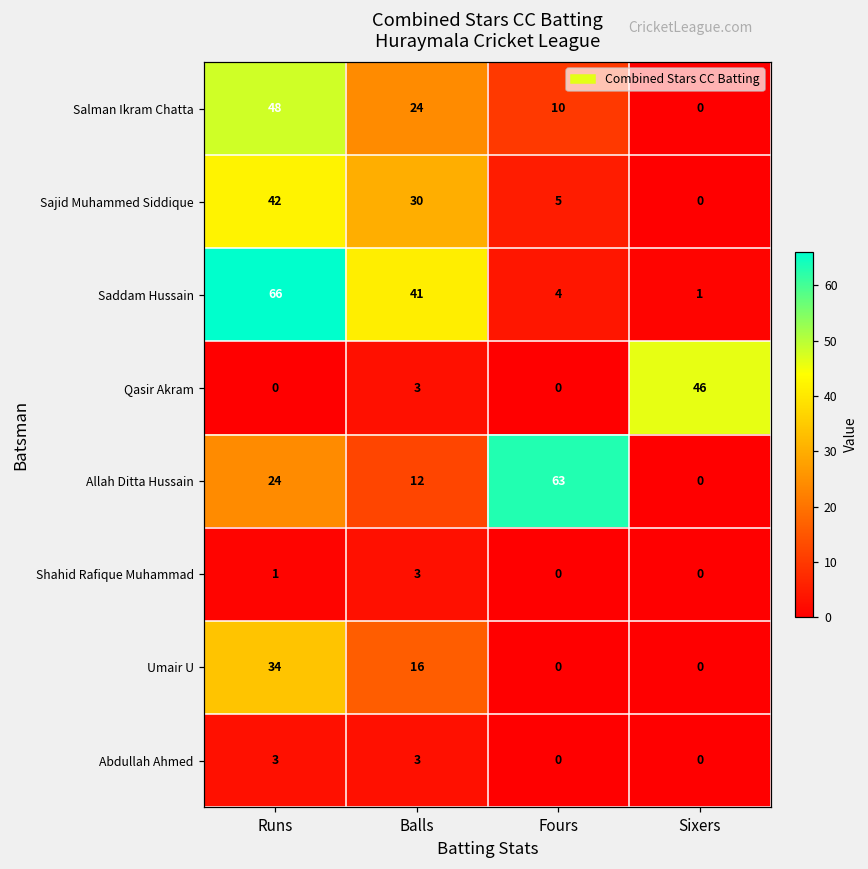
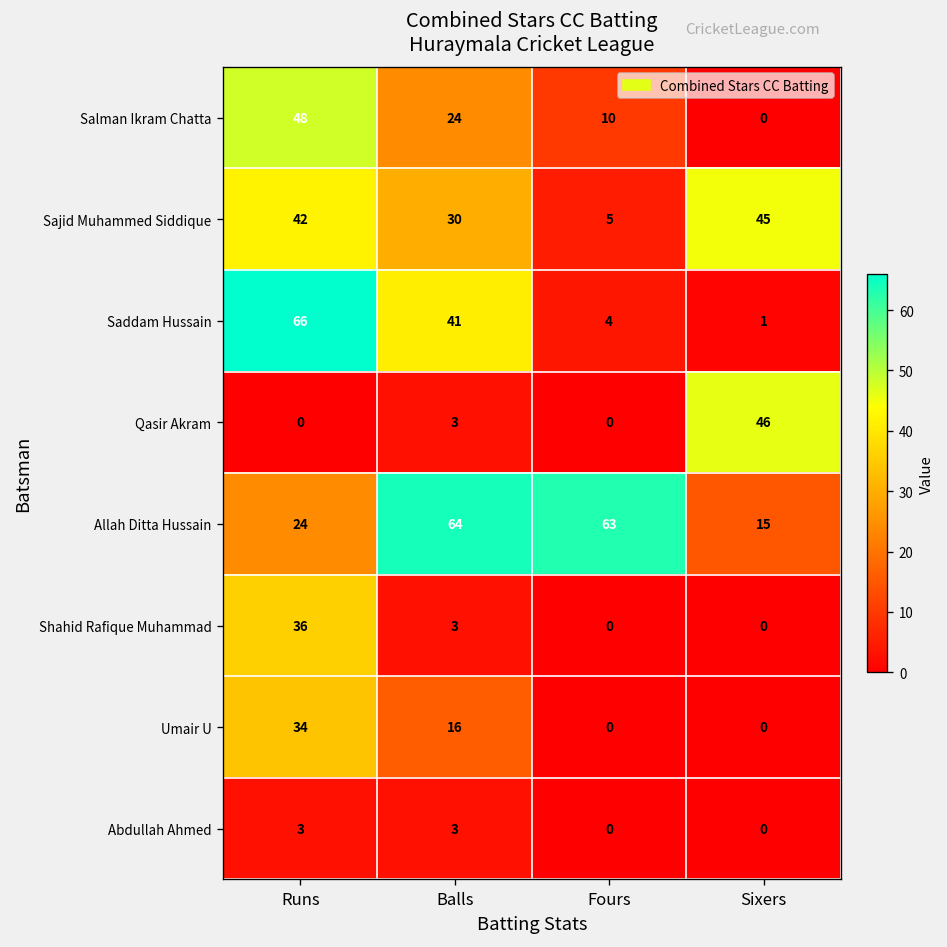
  {
    "Salman Ikram Chatta": {
      "Runs": 48,
      "Balls": 24,
      "Fours": 10,
      "Sixers": 0
    },
    "Sajid Muhammed Siddique": {
      "Runs": 42,
      "Balls": 30,
      "Fours": 5,
-     "Sixers": 0
+     "Sixers": 45
    },
    "Saddam Hussain": {
      "Runs": 66,
      "Balls": 41,
      "Fours": 4,
      "Sixers": 1
    },
    "Qasir Akram": {
      "Runs": 0,
      "Balls": 3,
      "Fours": 0,
      "Sixers": 46
    },
    "Allah Ditta Hussain": {
      "Runs": 24,
-     "Balls": 12,
+     "Balls": 64,
      "Fours": 63,
-     "Sixers": 0
+     "Sixers": 15
    },
    "Shahid Rafique Muhammad": {
-     "Runs": 1,
+     "Runs": 36,
      "Balls": 3,
      "Fours": 0,
      "Sixers": 0
    },
    "Umair U": {
      "Runs": 34,
      "Balls": 16,
      "Fours": 0,
      "Sixers": 0
    },
    "Abdullah Ahmed": {
      "Runs": 3,
      "Balls": 3,
      "Fours": 0,
      "Sixers": 0
    }
  }
